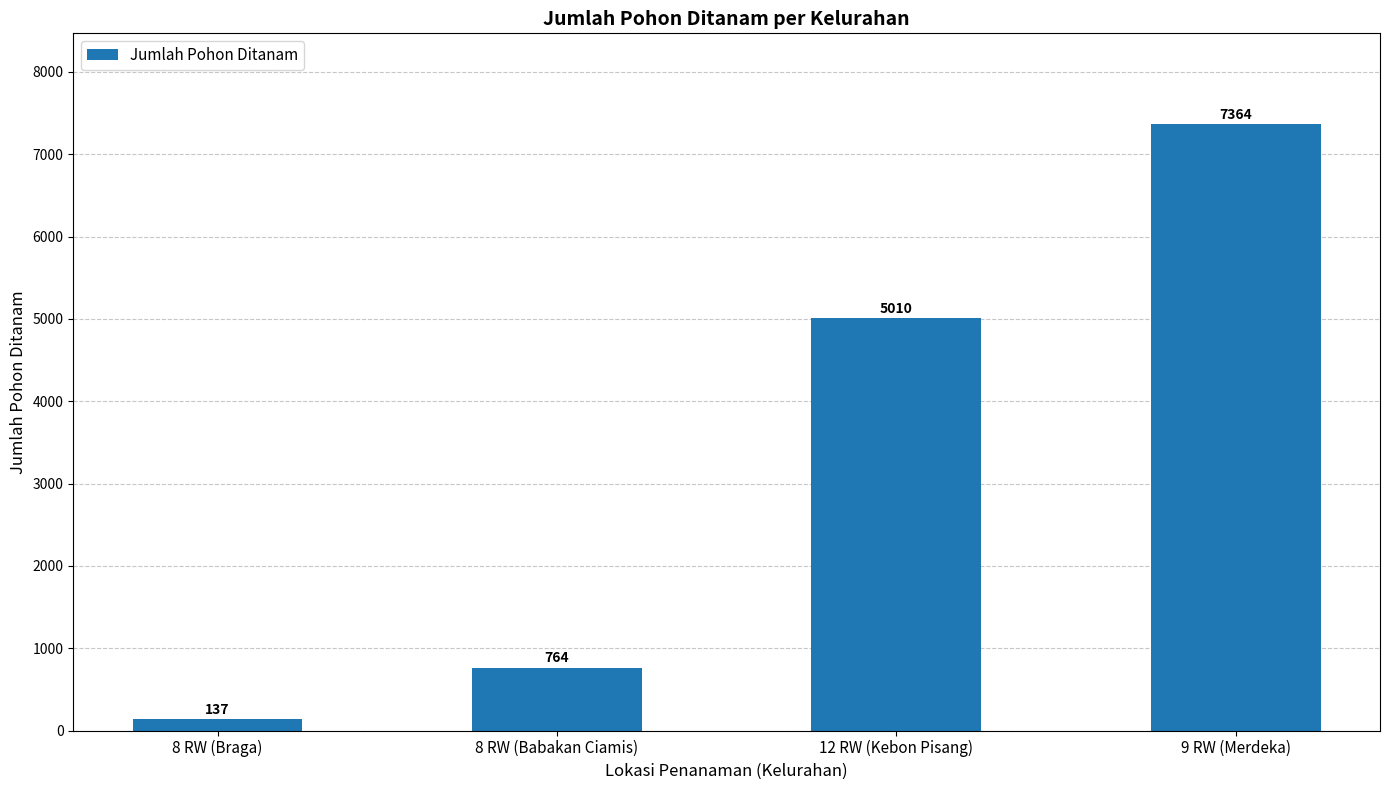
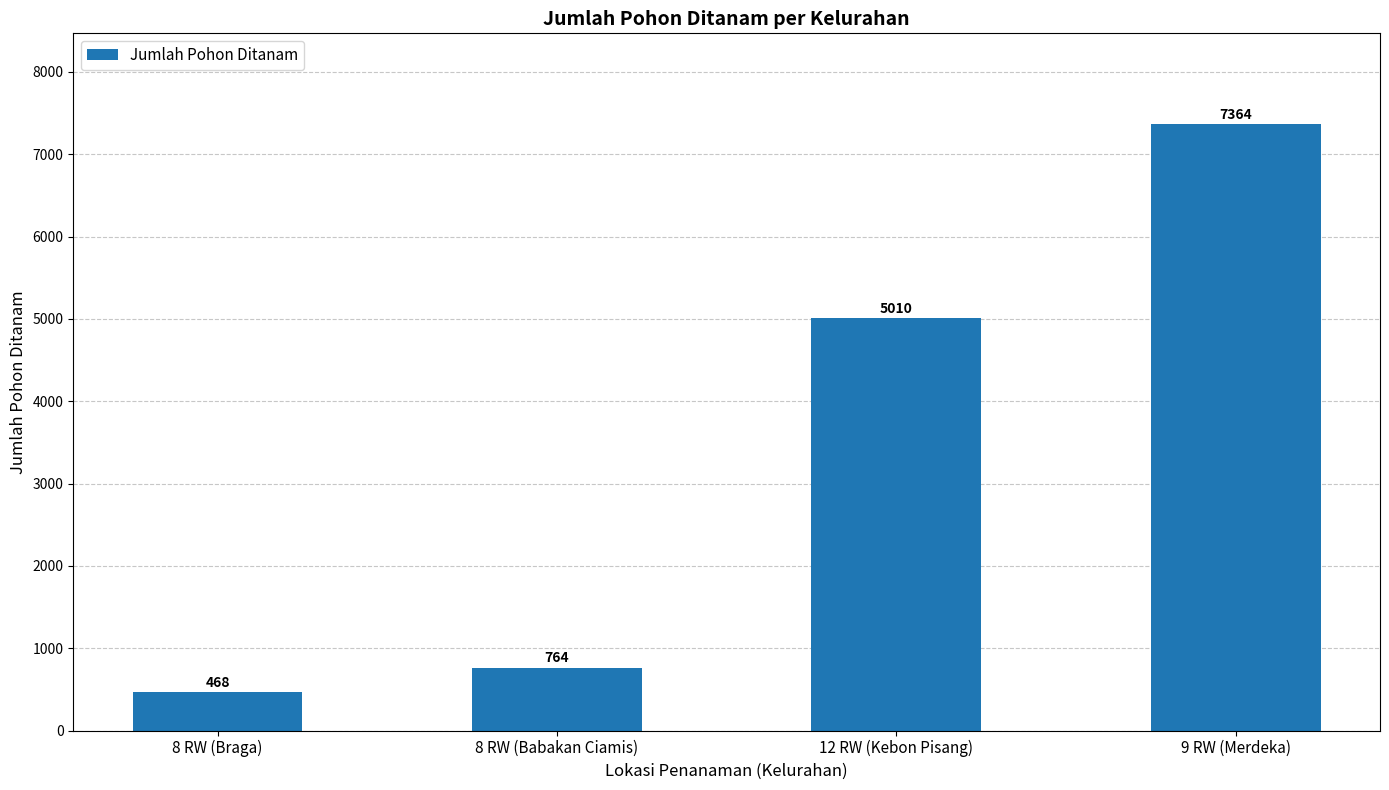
  {
-   "8 RW (Braga)": 137,
+   "8 RW (Braga)": 468,
    "8 RW (Babakan Ciamis)": 764,
    "12 RW (Kebon Pisang)": 5010,
    "9 RW (Merdeka)": 7364
  }
